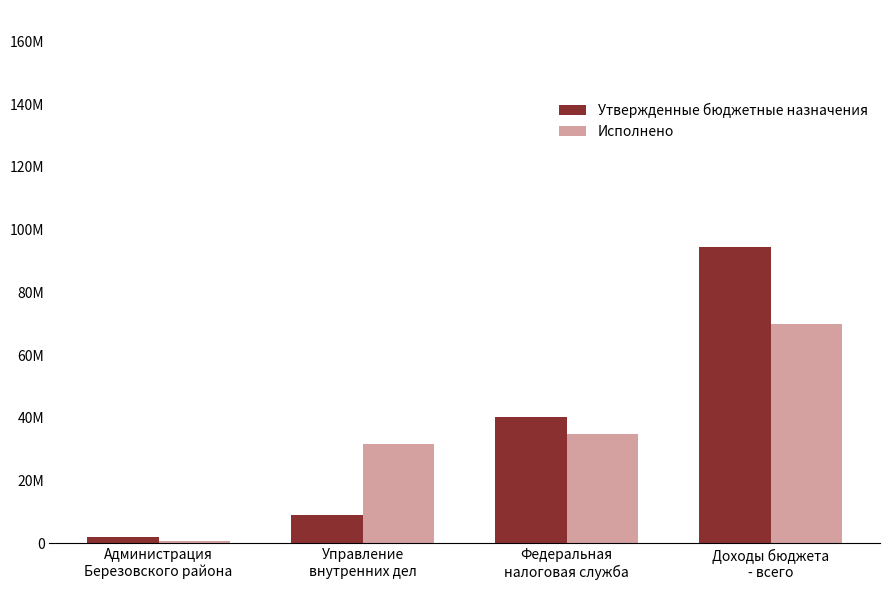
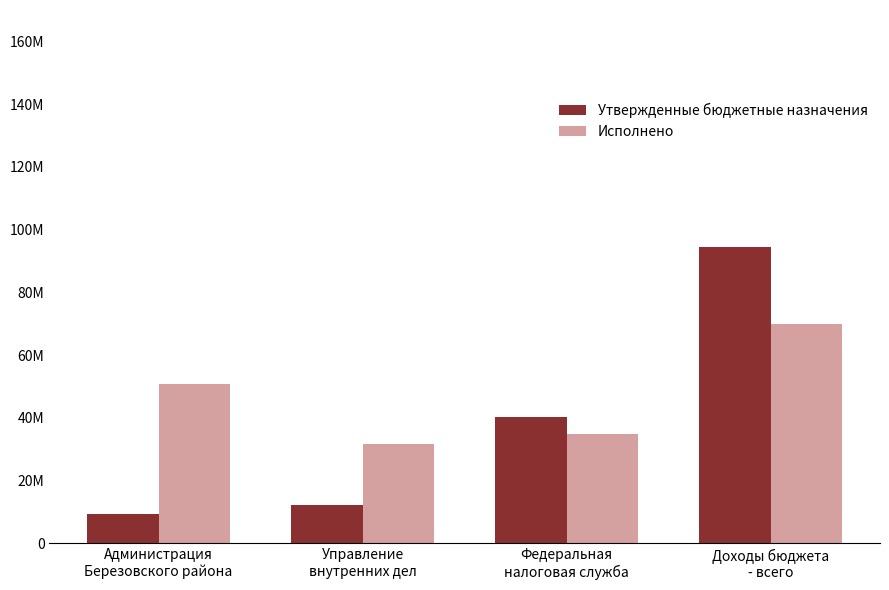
  {
    "Утвержденные бюджетные назначения": {
-     "Администрация Березовского района": 2000000,
-     "Управление внутренних дел": 9000000,
+     "Администрация Березовского района": 9000000,
+     "Управление внутренних дел": 12000000,
      "Федеральная налоговая служба": 40000000,
      "Доходы бюджета - всего": 94000000
    },
    "Исполнено": {
-     "Администрация Березовского района": 1000000,
+     "Администрация Березовского района": 51000000,
      "Управление внутренних дел": 32000000,
      "Федеральная налоговая служба": 35000000,
      "Доходы бюджета - всего": 70000000
    }
  }
